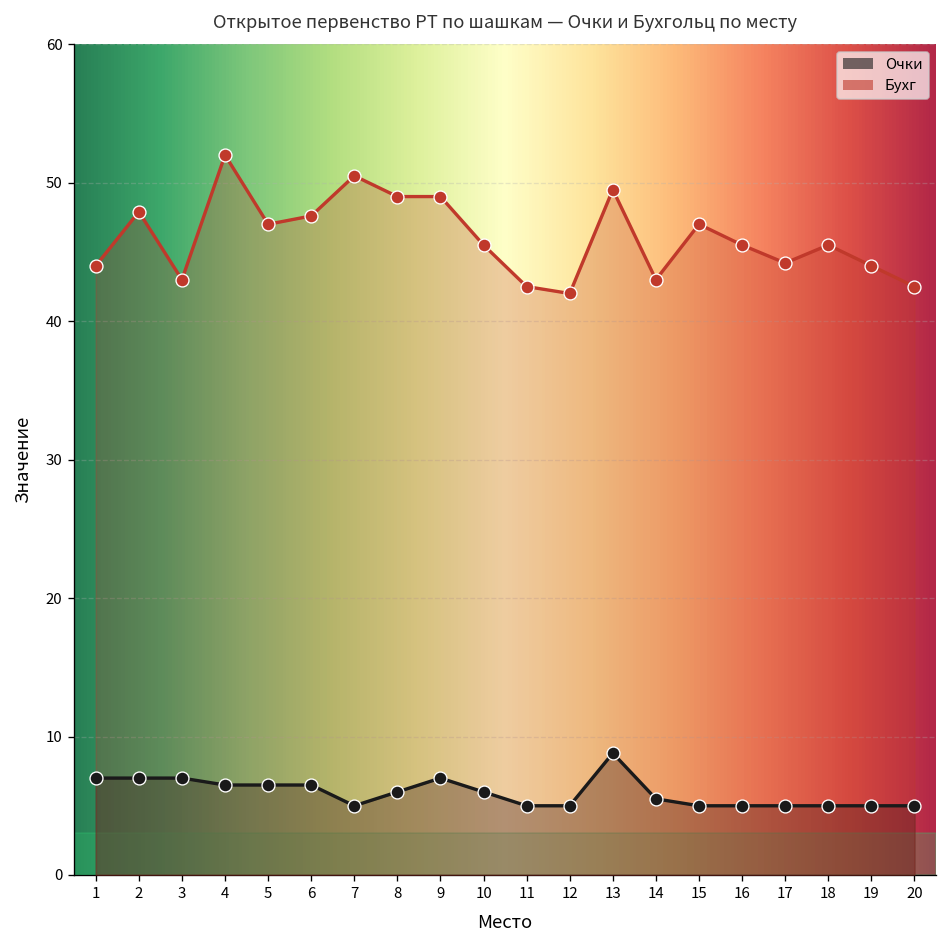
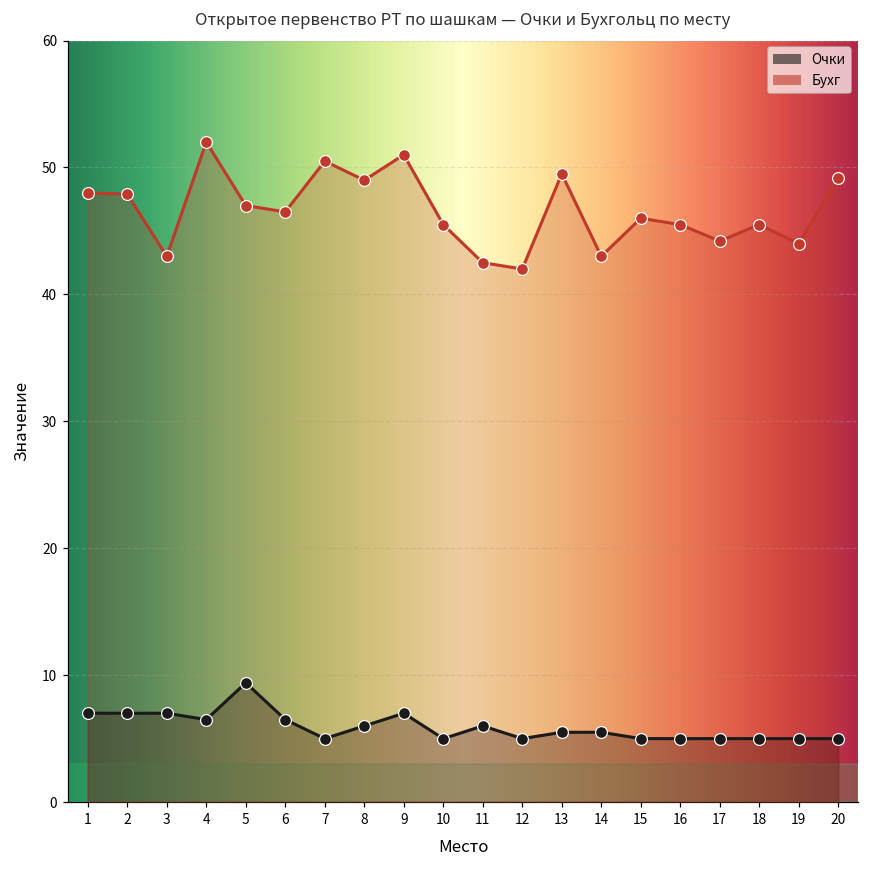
  {
    "Очки": {
      "1": 7.0,
      "2": 7.0,
      "3": 7.0,
      "4": 6.5,
-     "5": 6.5,
+     "5": 9.4,
      "6": 6.5,
      "7": 5.0,
      "8": 6.0,
      "9": 7.0,
-     "10": 6,
-     "11": 5,
+     "10": 5,
+     "11": 6,
      "12": 5.0,
-     "13": 8.8,
+     "13": 5.5,
      "14": 5.5,
      "15": 5.0,
      "16": 5.0,
      "17": 5.0,
      "18": 5.0,
      "19": 5.0,
      "20": 5.0
    },
    "Бухг": {
-     "1": 44,
+     "1": 48,
      "2": 47.9,
      "3": 43.0,
      "4": 52.0,
      "5": 47.0,
-     "6": 47.6,
+     "6": 46.5,
      "7": 50.5,
      "8": 49.0,
-     "9": 49,
+     "9": 51,
      "10": 45.5,
      "11": 42.5,
      "12": 42.0,
      "13": 49.5,
      "14": 43.0,
-     "15": 47,
+     "15": 46,
      "16": 45.5,
      "17": 44.2,
      "18": 45.5,
      "19": 44.0,
-     "20": 42.5
+     "20": 49.2
    }
  }
